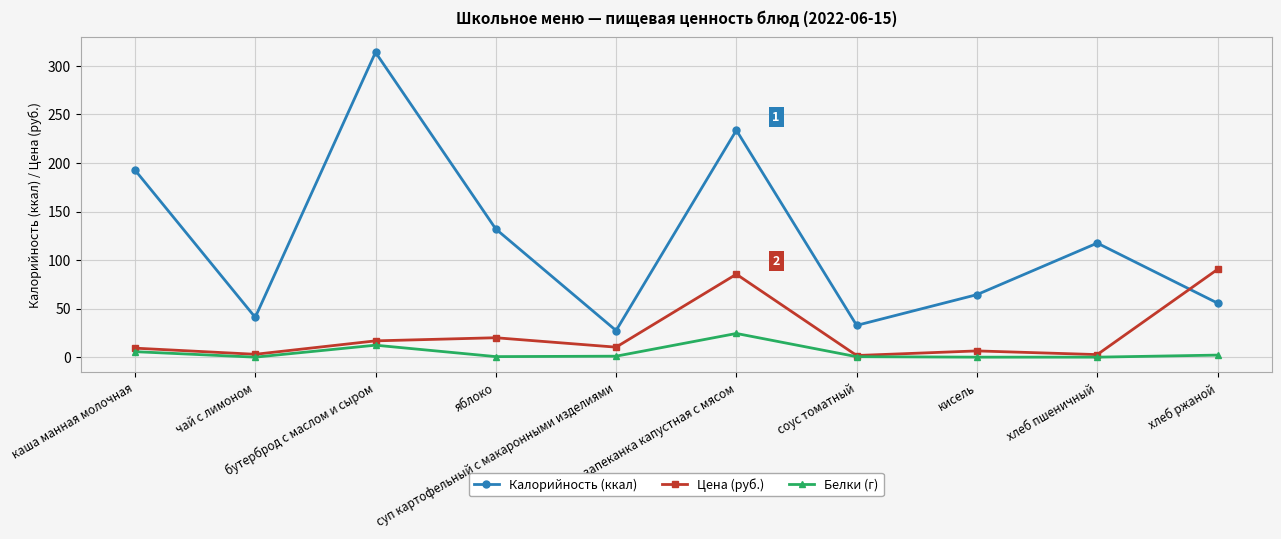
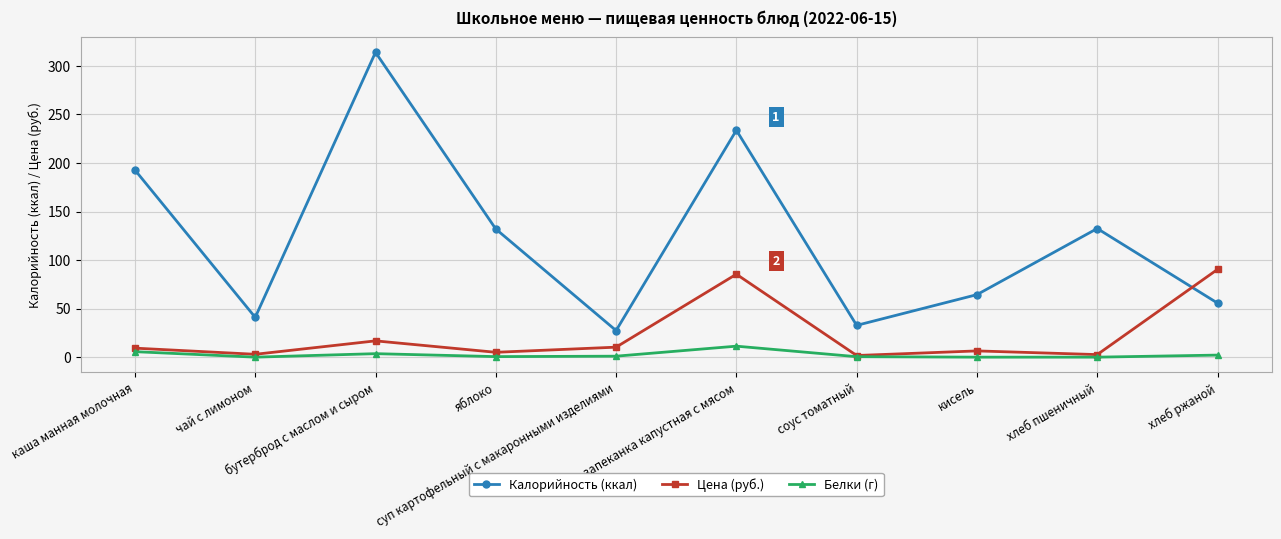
  {
    "Калорийность (ккал)": {
      "каша манная молочная": 190,
      "чай с лимоном": 40,
      "бутерброд с маслом и сыром": 310,
      "яблоко": 130,
      "суп картофельный с макаронными изделиями": 30,
      "запеканка капустная с мясом": 230,
      "соус томатный": 30,
      "кисель": 60,
-     "хлеб пшеничный": 120,
+     "хлеб пшеничный": 130,
      "хлеб ржаной": 60
    },
    "Цена (руб.)": {
      "каша манная молочная": 10,
      "чай с лимоном": 0,
      "бутерброд с маслом и сыром": 20,
-     "яблоко": 20,
+     "яблоко": 10,
      "суп картофельный с макаронными изделиями": 10,
      "запеканка капустная с мясом": 90,
      "кисель": 10,
      "хлеб пшеничный": 0,
      "хлеб ржаной": 90
    },
    "Белки (г)": {
      "каша манная молочная": 10,
      "чай с лимоном": 0,
-     "бутерброд с маслом и сыром": 10,
+     "бутерброд с маслом и сыром": 0,
      "яблоко": 0,
      "суп картофельный с макаронными изделиями": 0,
-     "запеканка капустная с мясом": 20,
+     "запеканка капустная с мясом": 10,
      "кисель": 0,
      "хлеб пшеничный": 0,
      "хлеб ржаной": 0
    }
  }
